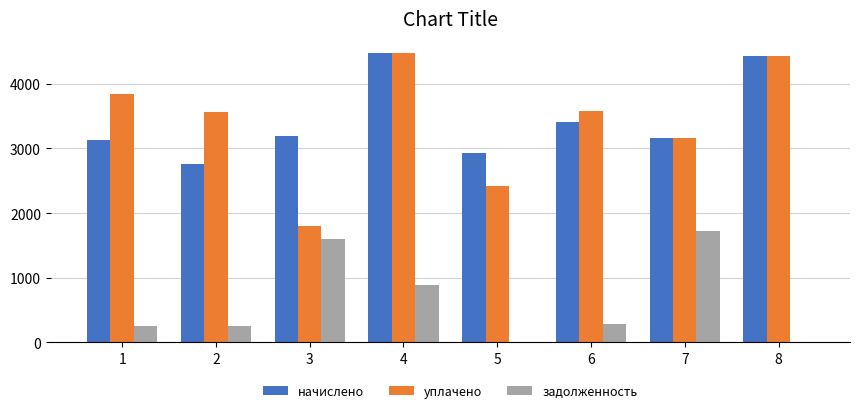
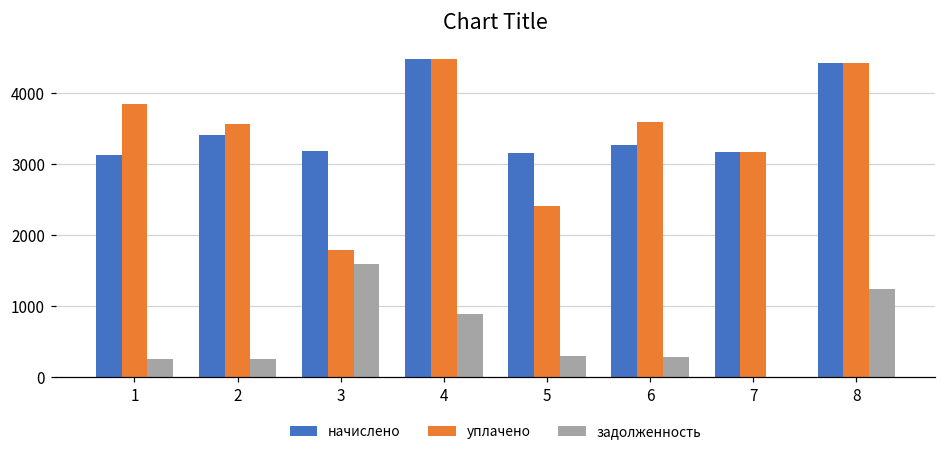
  {
    "начислено": {
      "1": 3100,
-     "2": 2800,
+     "2": 3400,
      "3": 3200,
      "4": 4500,
-     "5": 2900,
-     "6": 3400,
+     "5": 3100,
+     "6": 3300,
      "7": 3200,
      "8": 4400
    },
    "уплачено": {
      "1": 3800,
      "2": 3600,
      "3": 1800,
      "4": 4500,
      "5": 2400,
      "6": 3600,
      "7": 3200,
      "8": 4400
    },
    "задолженность": {
      "1": 300,
      "2": 300,
      "3": 1600,
      "4": 900,
-     "5": 0,
+     "5": 300,
      "6": 300,
-     "7": 1700,
-     "8": 0
+     "7": 0,
+     "8": 1200
    }
  }
